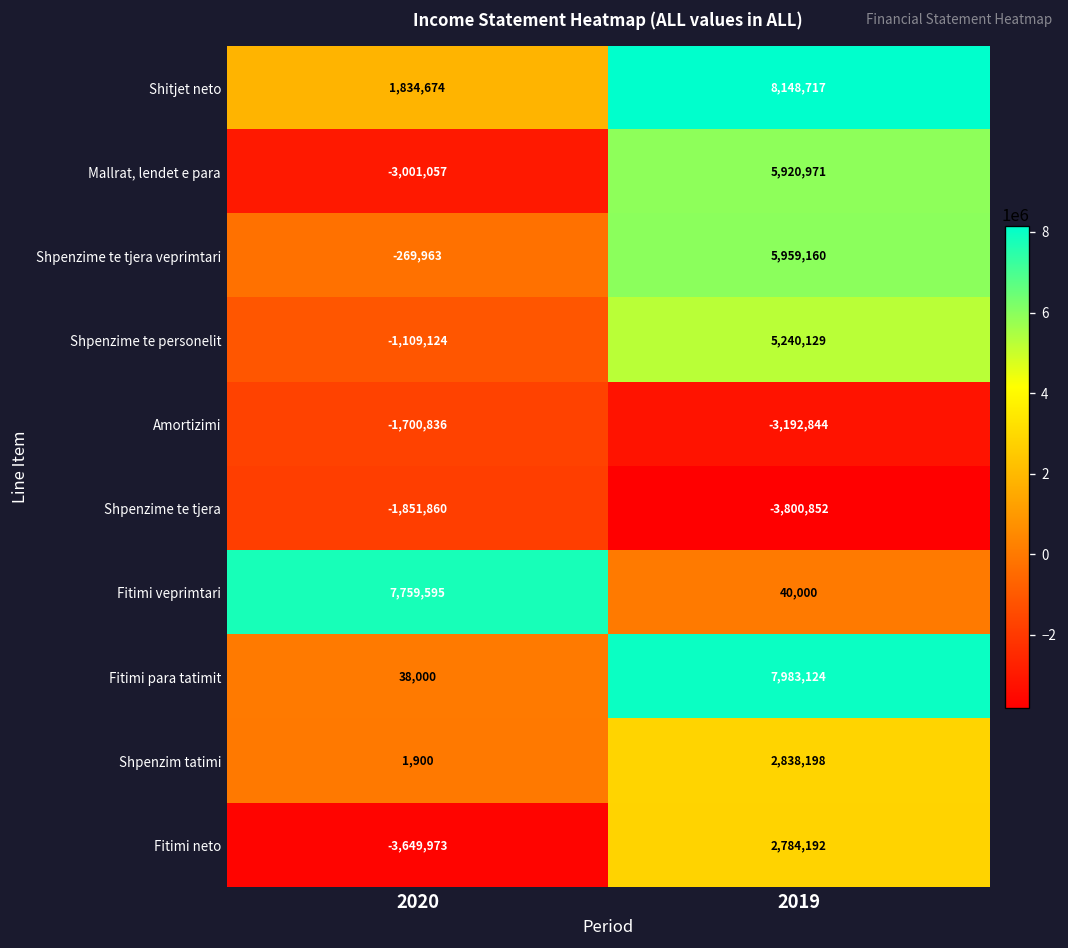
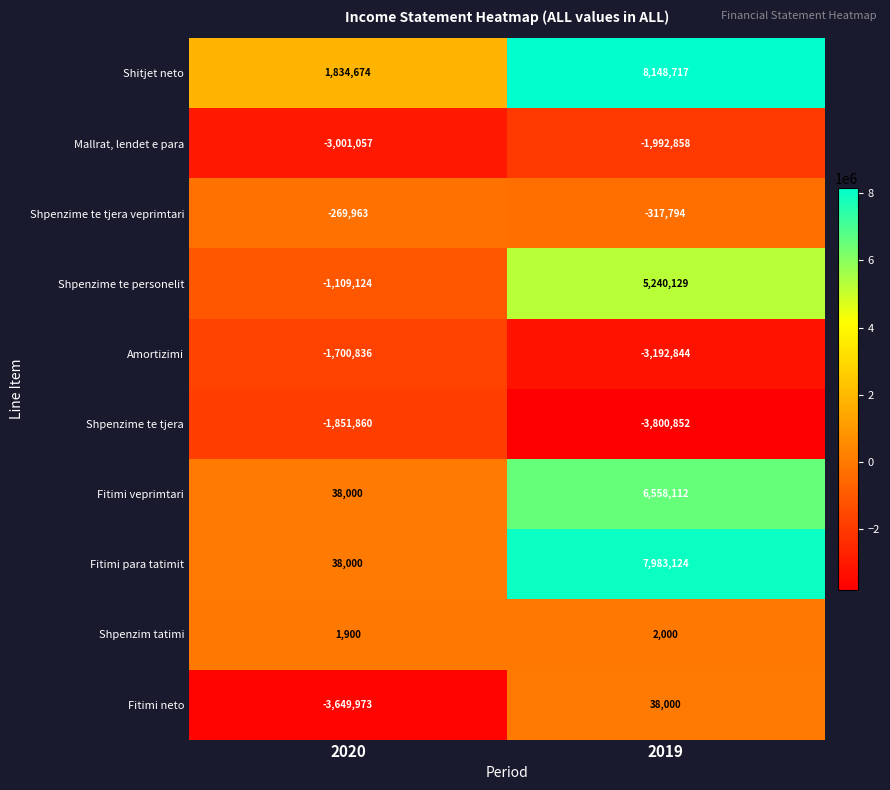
  {
    "Shitjet neto": {
      "2020": "1,834,674",
      "2019": "8,148,717"
    },
    "Mallrat, lendet e para": {
      "2020": "-3,001,057",
-     "2019": "5,920,971"
+     "2019": "-1,992,858"
    },
    "Shpenzime te tjera veprimtari": {
      "2020": "-269,963",
-     "2019": "5,959,160"
+     "2019": "-317,794"
    },
    "Shpenzime te personelit": {
      "2020": "-1,109,124",
      "2019": "5,240,129"
    },
    "Amortizimi": {
      "2020": "-1,700,836",
      "2019": "-3,192,844"
    },
    "Shpenzime te tjera": {
      "2020": "-1,851,860",
      "2019": "-3,800,852"
    },
    "Fitimi veprimtari": {
-     "2020": "7,759,595",
-     "2019": "40,000"
+     "2020": "38,000",
+     "2019": "6,558,112"
    },
    "Fitimi para tatimit": {
      "2020": "38,000",
      "2019": "7,983,124"
    },
    "Shpenzim tatimi": {
      "2020": "1,900",
-     "2019": "2,838,198"
+     "2019": "2,000"
    },
    "Fitimi neto": {
      "2020": "-3,649,973",
-     "2019": "2,784,192"
+     "2019": "38,000"
    }
  }
